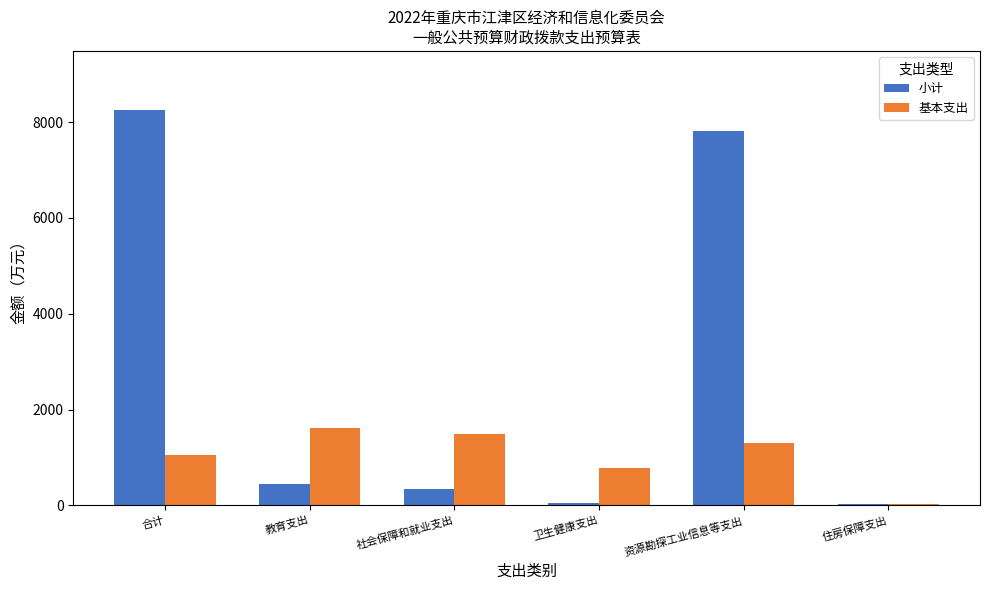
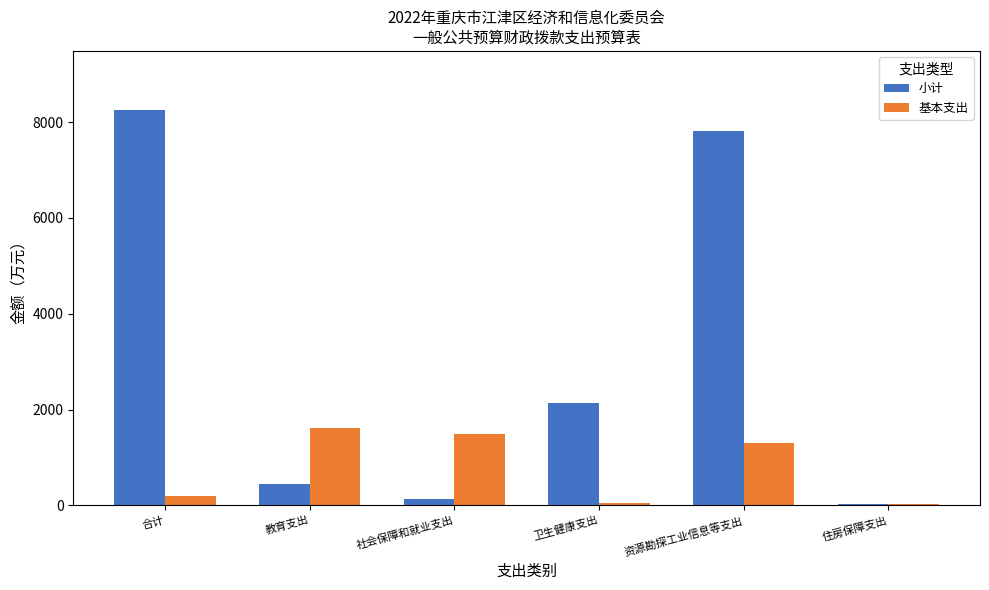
  {
    "小计": {
      "合计": 8200,
      "教育支出": 500,
-     "社会保障和就业支出": 300,
-     "卫生健康支出": 100,
+     "社会保障和就业支出": 100,
+     "卫生健康支出": 2100,
      "资源勘探工业信息等支出": 7800
    },
    "基本支出": {
-     "合计": 1100,
+     "合计": 200,
      "教育支出": 1600,
      "社会保障和就业支出": 1500,
-     "卫生健康支出": 800,
+     "卫生健康支出": 100,
      "资源勘探工业信息等支出": 1300
    }
  }
